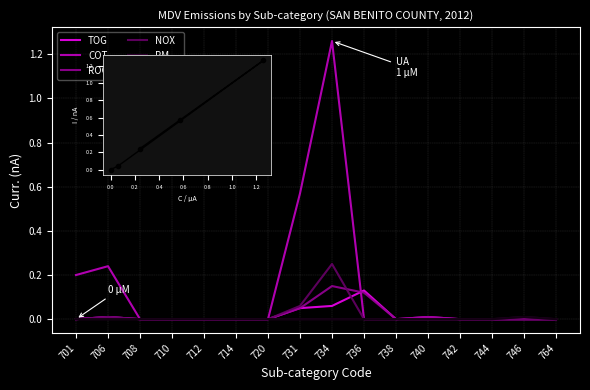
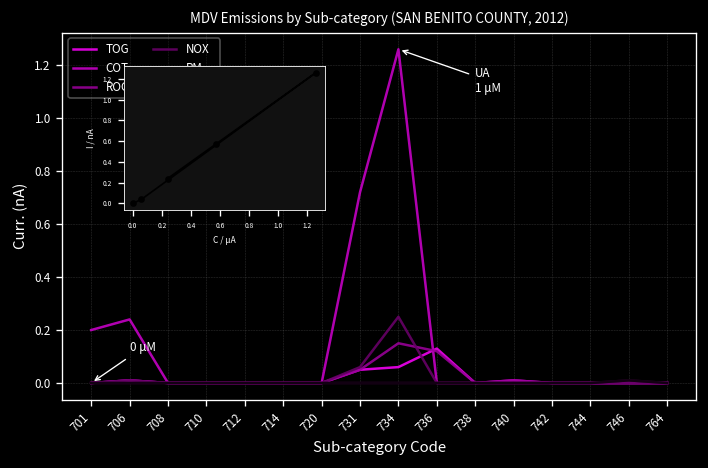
  {
    "MDV Emissions by Sub-category (SAN BENITO COUNTY, 2012)": {
      "TOG": {
        "734": 0.06
      },
      "COT": {
-       "731": 0.57
+       "731": 0.72
      },
      "ROG": {
        "734": 0.15
      },
      "NOX": {
        "734": 0.25
      }
    }
  }
